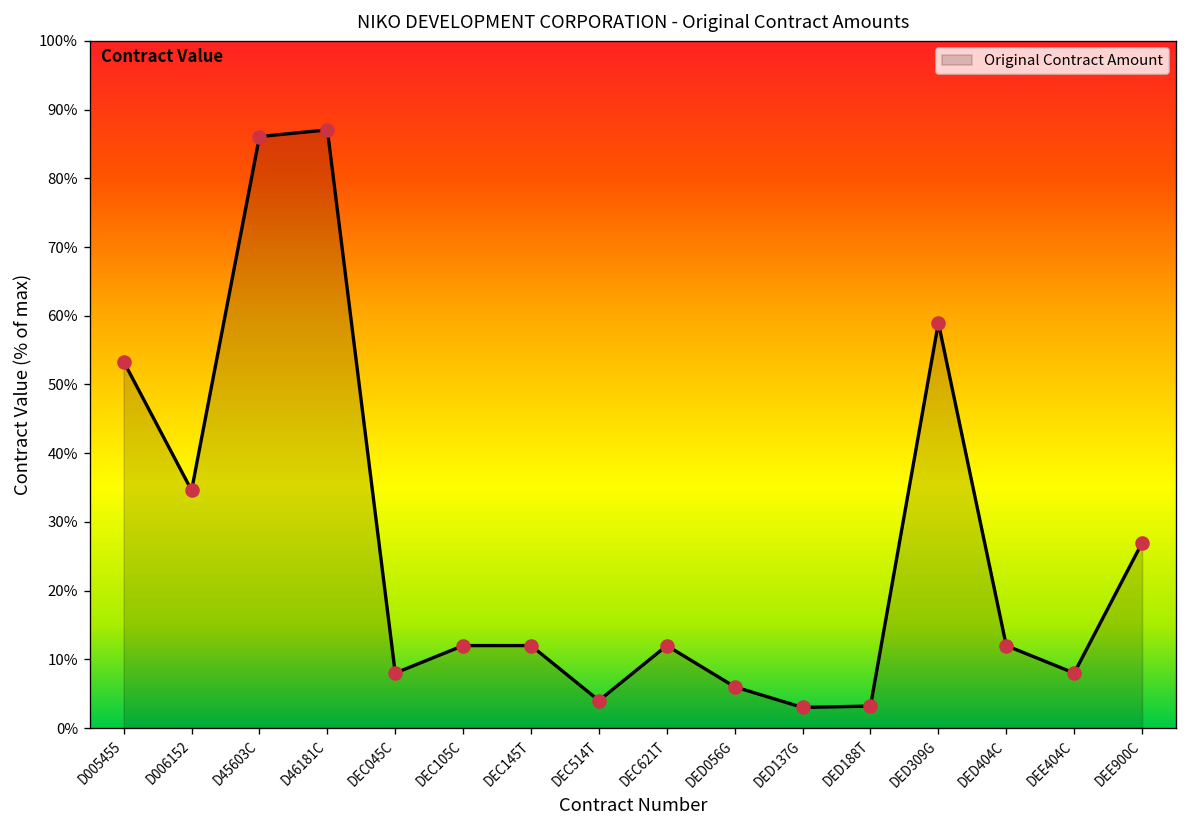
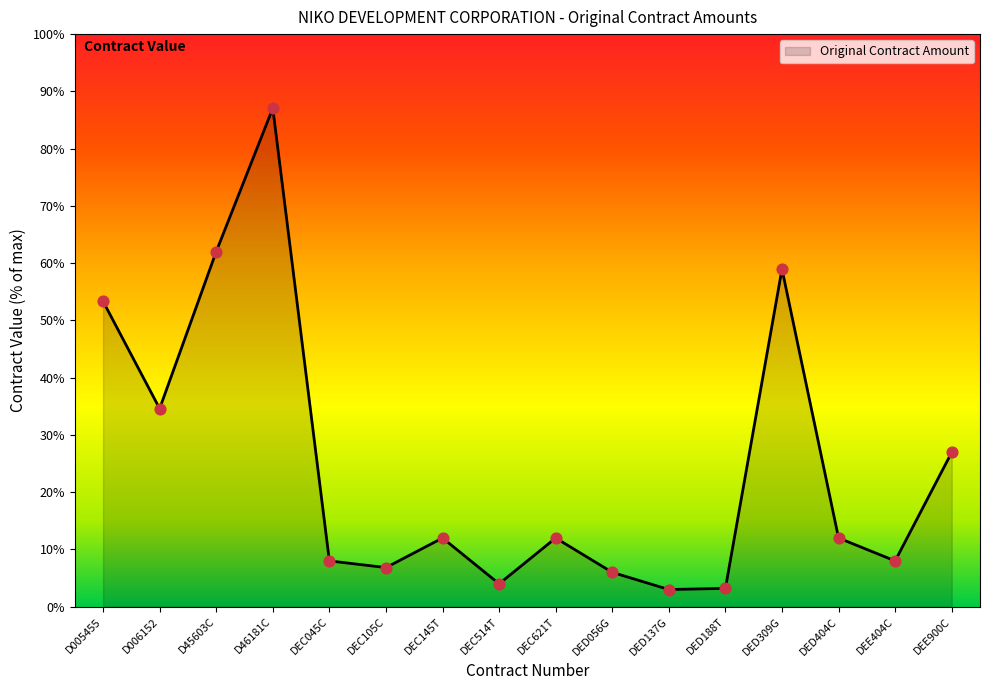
  {
    "D005455": "53%",
    "D006152": "35%",
-   "D45603C": "86%",
+   "D45603C": "62%",
    "D46181C": "87%",
    "DEC045C": "8%",
-   "DEC105C": "12%",
+   "DEC105C": "7%",
    "DEC145T": "12%",
    "DEC514T": "4%",
    "DEC621T": "12%",
    "DED056G": "6%",
    "DED137G": "3%",
    "DED188T": "3%",
    "DED309G": "59%",
    "DED404C": "12%",
    "DEE404C": "8%",
    "DEE900C": "27%"
  }
